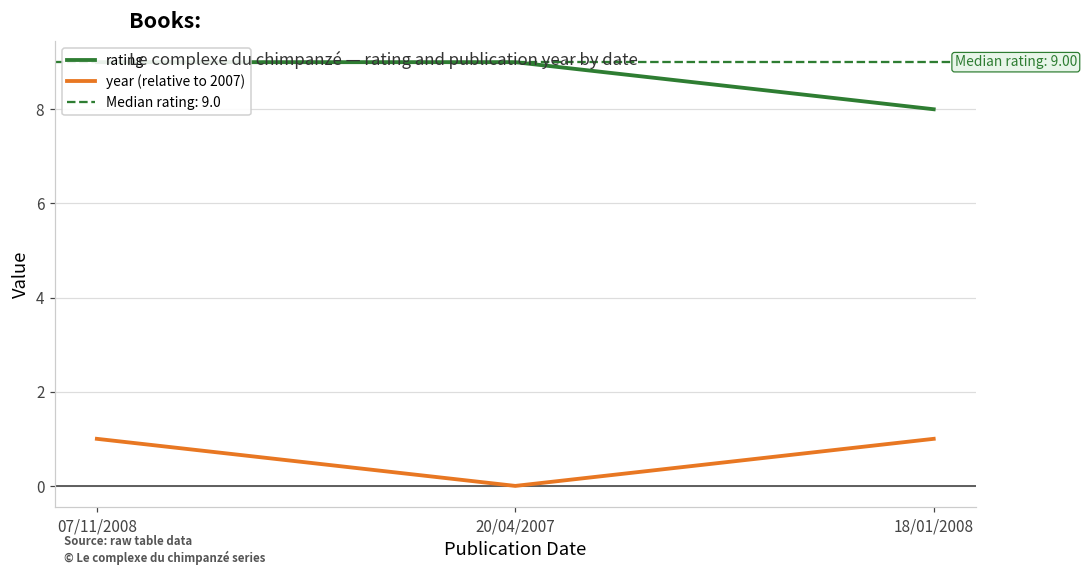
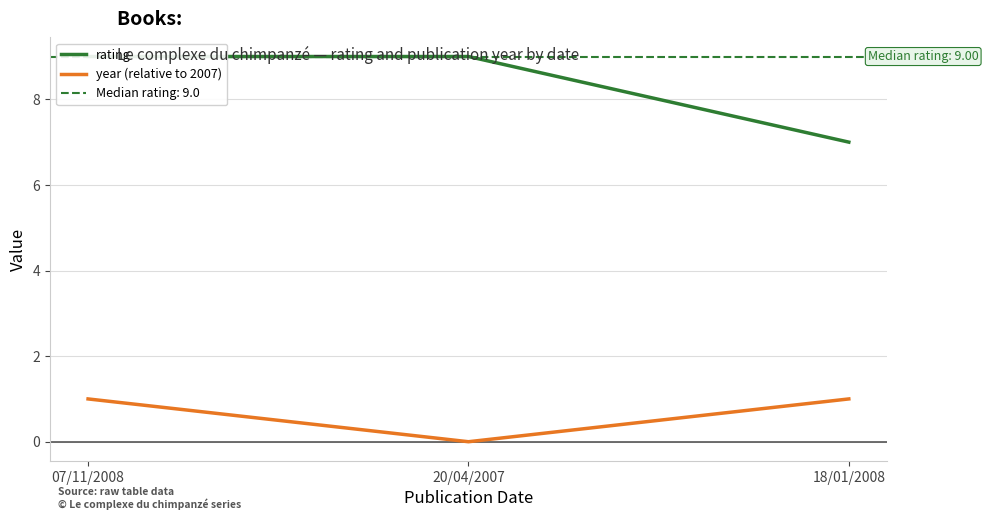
  {
    "rating": {
      "20/04/2007": 9,
-     "18/01/2008": 8
+     "18/01/2008": 7
    },
    "year (relative to 2007)": {
      "07/11/2008": 1,
      "20/04/2007": 0,
      "18/01/2008": 1
    }
  }
